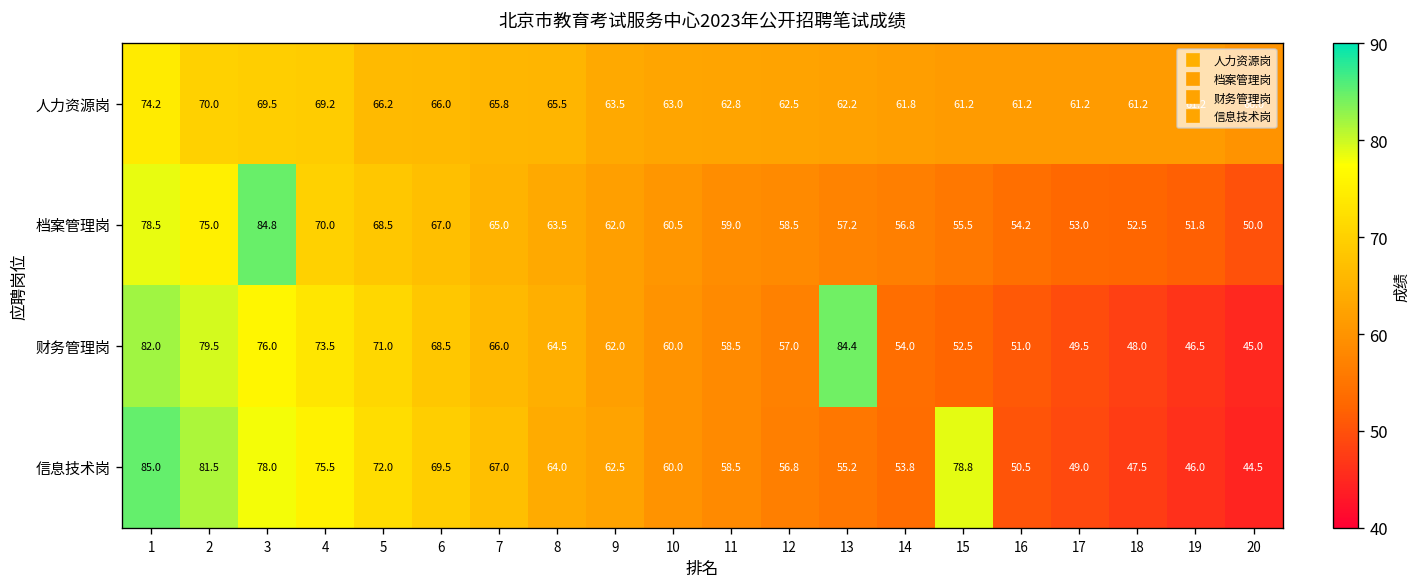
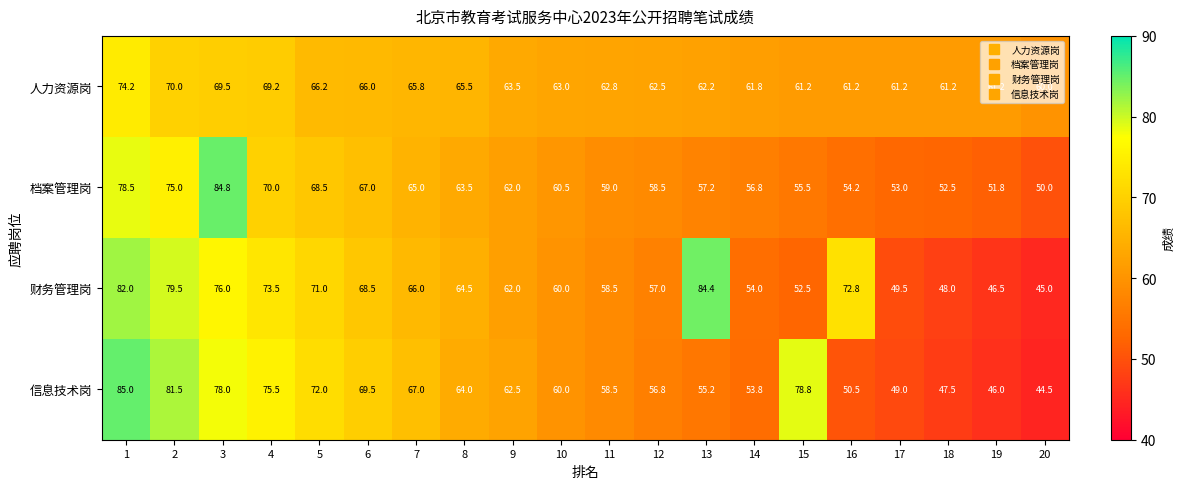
  {
    "人力资源岗": {
      "1": 74.2,
      "2": 70.0,
      "3": 69.5,
      "4": 69.2,
      "5": 66.2,
      "6": 66.0,
      "7": 65.8,
      "8": 65.5,
      "9": 63.5,
      "10": 63.0,
      "11": 62.8,
      "12": 62.5,
      "13": 62.2,
      "14": 61.8,
      "15": 61.2,
      "16": 61.2,
      "17": 61.2,
      "18": 61.2
    },
    "档案管理岗": {
      "1": 78.5,
      "2": 75.0,
      "3": 84.8,
      "4": 70.0,
      "5": 68.5,
      "6": 67.0,
      "7": 65.0,
      "8": 63.5,
      "9": 62.0,
      "10": 60.5,
      "11": 59.0,
      "12": 58.5,
      "13": 57.2,
      "14": 56.8,
      "15": 55.5,
      "16": 54.2,
      "17": 53.0,
      "18": 52.5,
      "19": 51.8,
      "20": 50.0
    },
    "财务管理岗": {
      "1": 82.0,
      "2": 79.5,
      "3": 76.0,
      "4": 73.5,
      "5": 71.0,
      "6": 68.5,
      "7": 66.0,
      "8": 64.5,
      "9": 62.0,
      "10": 60.0,
      "11": 58.5,
      "12": 57.0,
      "13": 84.4,
      "14": 54.0,
      "15": 52.5,
-     "16": 51.0,
+     "16": 72.8,
      "17": 49.5,
      "18": 48.0,
      "19": 46.5,
      "20": 45.0
    },
    "信息技术岗": {
      "1": 85.0,
      "2": 81.5,
      "3": 78.0,
      "4": 75.5,
      "5": 72.0,
      "6": 69.5,
      "7": 67.0,
      "8": 64.0,
      "9": 62.5,
      "10": 60.0,
      "11": 58.5,
      "12": 56.8,
      "13": 55.2,
      "14": 53.8,
      "15": 78.8,
      "16": 50.5,
      "17": 49.0,
      "18": 47.5,
      "19": 46.0,
      "20": 44.5
    }
  }
